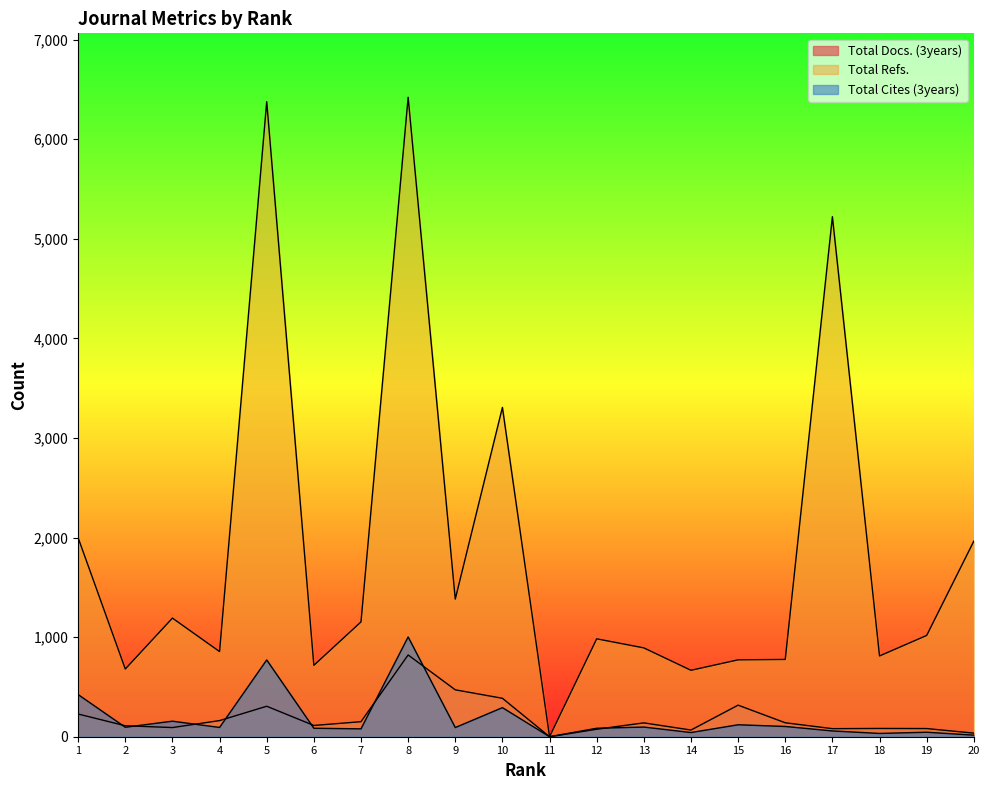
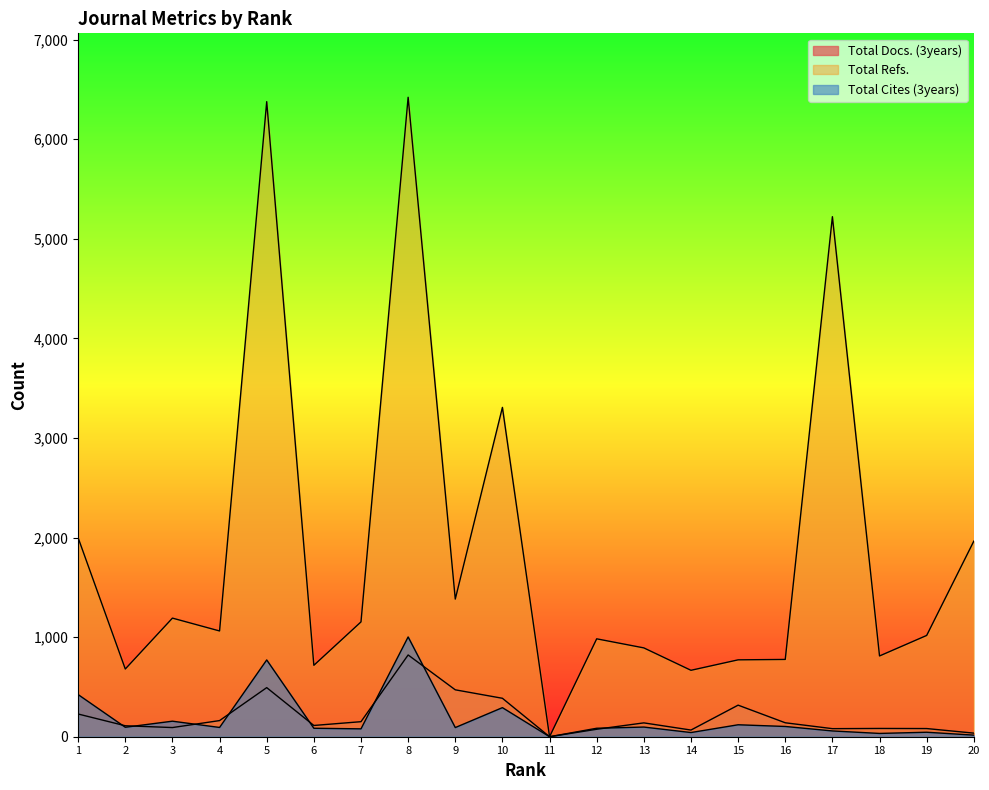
  {
    "Total Docs. (3years)": {
      "1": "200",
      "3": "100",
      "4": "200",
-     "5": "300",
+     "5": "500",
      "6": "100",
      "7": "200",
      "8": "800",
      "9": "500",
      "10": "400",
      "13": "100",
      "15": "300",
      "16": "100",
      "18": "100",
      "19": "100"
    },
    "Total Refs.": {
      "1": "2,000",
      "2": "700",
      "3": "1,200",
-     "4": "900",
+     "4": "1,100",
      "5": "6,400",
      "6": "700",
      "7": "1,200",
      "8": "6,400",
      "9": "1,400",
      "10": "3,300",
      "12": "1,000",
      "13": "900",
      "14": "700",
      "15": "800",
      "16": "800",
      "17": "5,200",
      "18": "800",
      "19": "1,000",
      "20": "2,000"
    },
    "Total Cites (3years)": {
      "1": "400",
      "3": "200",
      "4": "100",
      "5": "800",
      "6": "100",
      "7": "100",
      "8": "1,000",
      "9": "100",
      "10": "300",
      "13": "100",
      "15": "100",
      "16": "100",
      "18": "0",
      "19": "0"
    }
  }
